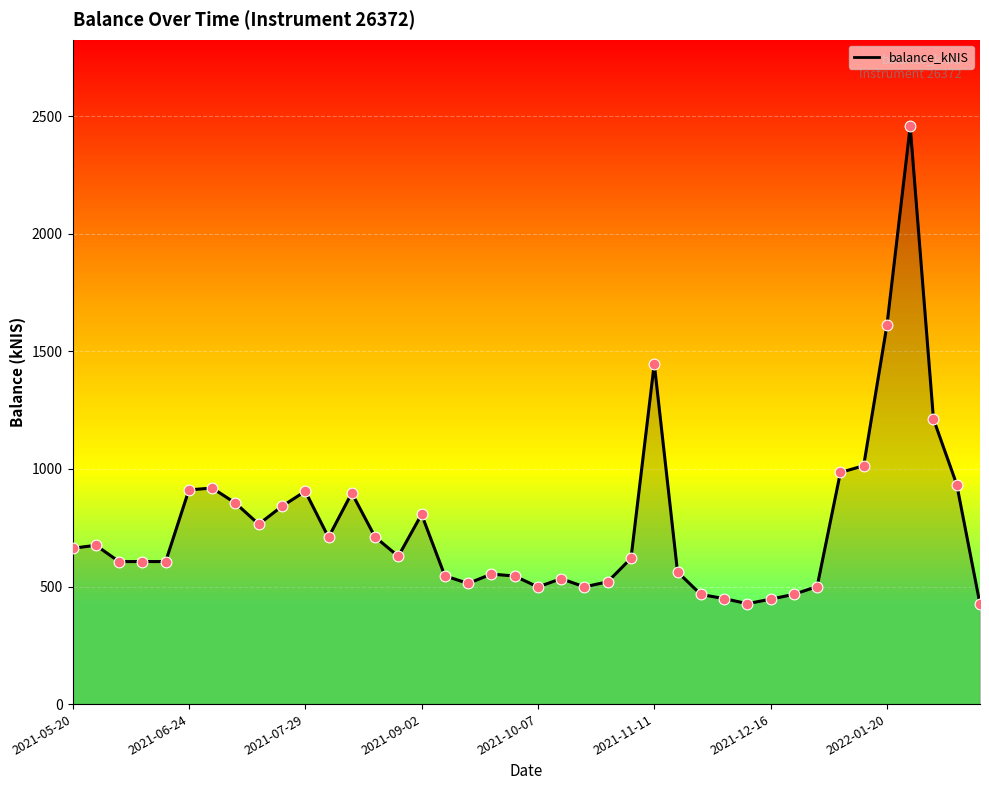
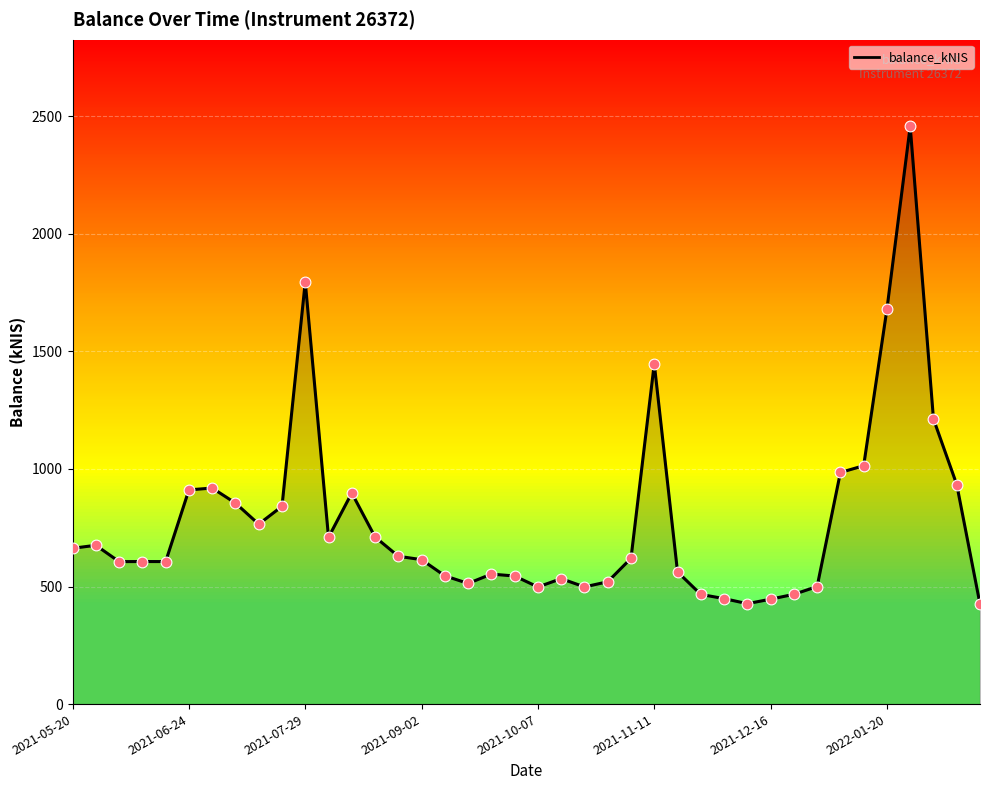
  {
    "2021-05-20": 660,
    "2021-06-24": 910,
-   "2021-07-29": 910,
-   "2021-09-02": 810,
+   "2021-07-29": 1800,
+   "2021-09-02": 610,
    "2021-10-07": 500,
    "2021-11-11": 1450,
    "2021-12-16": 450,
-   "2022-01-20": 1610
+   "2022-01-20": 1680
  }
